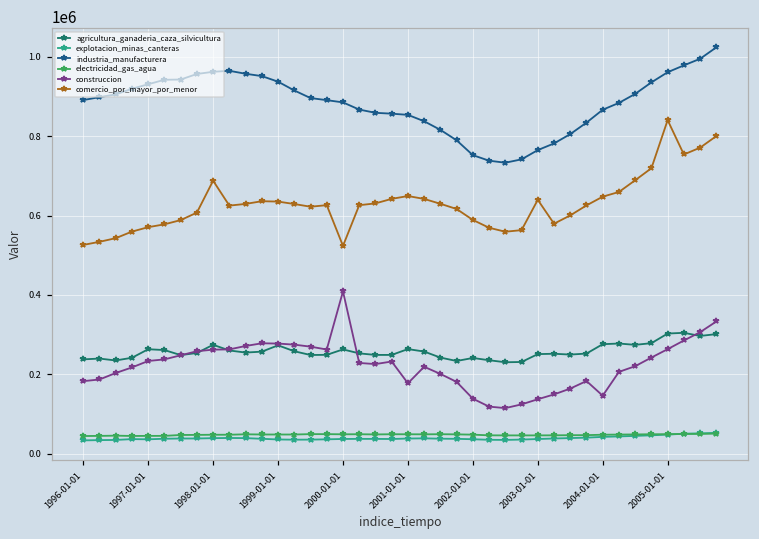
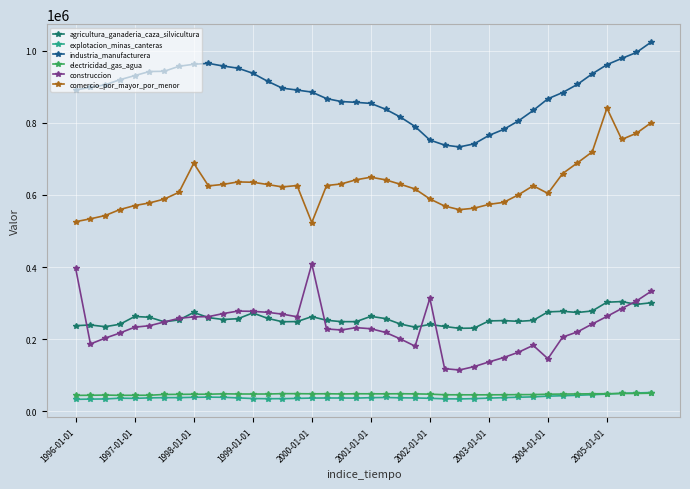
  {
    "construccion": {
-     "1996-01-01": 180000,
+     "1996-01-01": 400000,
      "1997-01-01": 230000,
      "1998-01-01": 260000,
      "2000-01-01": 410000,
-     "2001-01-01": 180000,
-     "2002-01-01": 140000,
+     "2001-01-01": 230000,
+     "2002-01-01": 310000,
      "2003-01-01": 140000,
      "2004-01-01": 150000,
      "2005-01-01": 260000
    },
    "comercio_por_mayor_por_menor": {
      "1996-01-01": 530000,
      "1997-01-01": 570000,
      "1998-01-01": 690000,
      "1999-01-01": 640000,
      "2000-01-01": 520000,
      "2001-01-01": 650000,
      "2002-01-01": 590000,
-     "2003-01-01": 640000,
-     "2004-01-01": 650000,
+     "2003-01-01": 570000,
+     "2004-01-01": 600000,
      "2005-01-01": 840000
    }
  }
